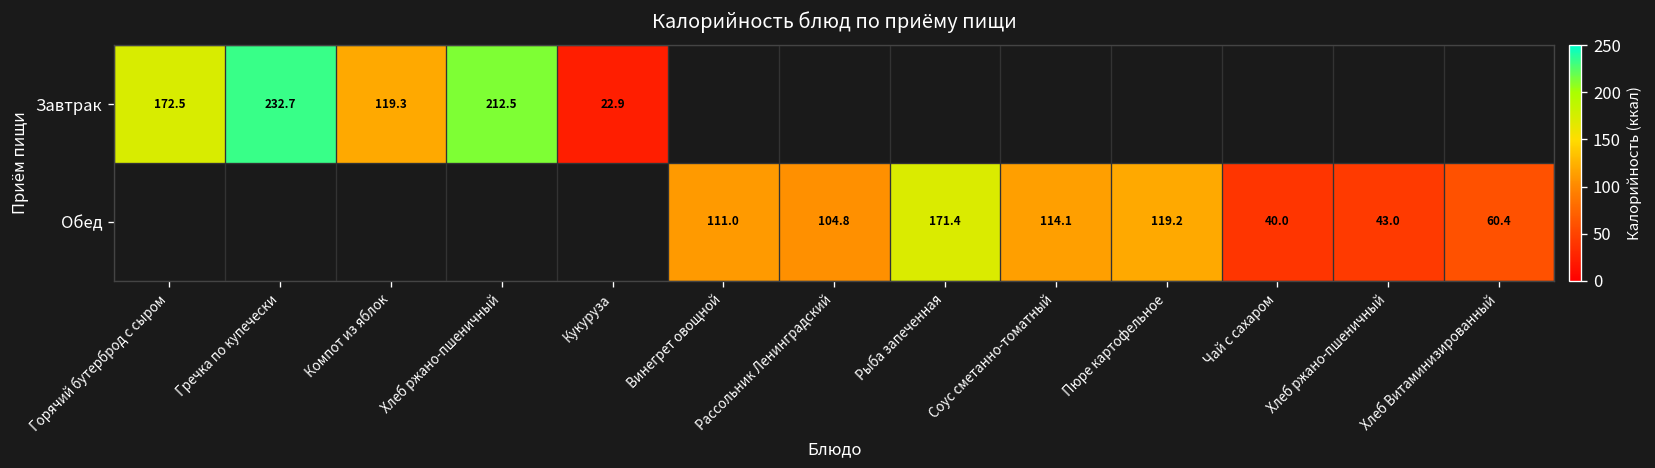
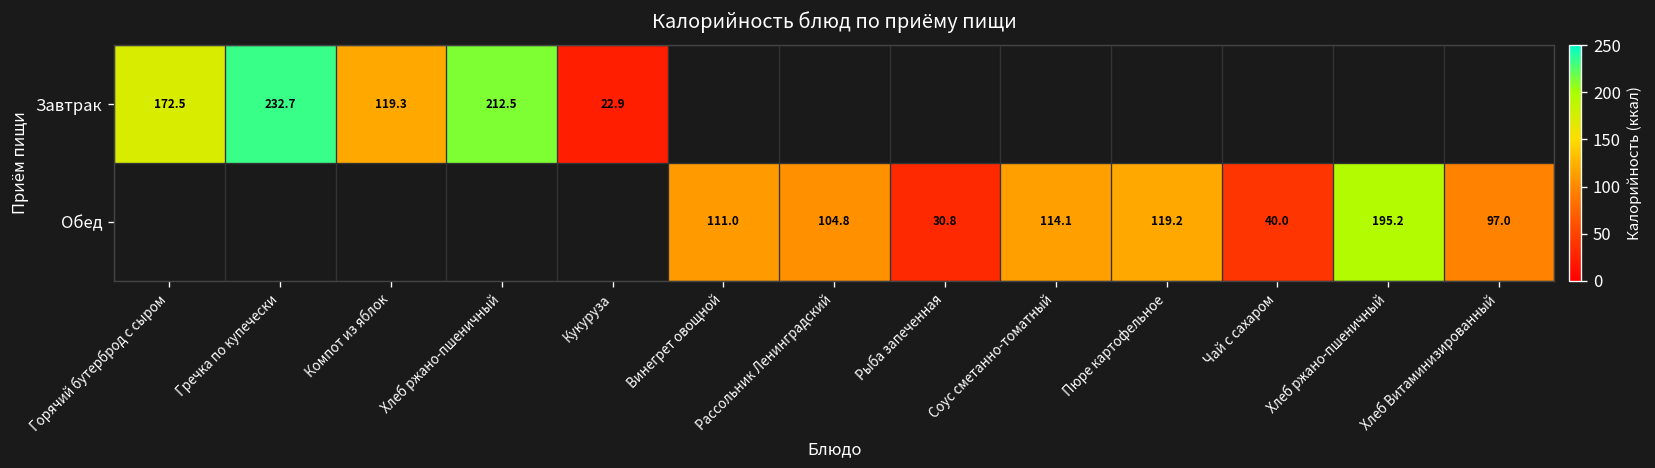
  {
    "Завтрак": {
      "Горячий бутерброд с сыром": 172.5,
      "Гречка по купечески": 232.7,
      "Компот из яблок": 119.3,
      "Хлеб ржано-пшеничный": 212.5,
      "Кукуруза": 22.9
    },
    "Обед": {
      "Винегрет овощной": 111.0,
      "Рассольник Ленинградский": 104.8,
-     "Рыба запеченная": 171.4,
+     "Рыба запеченная": 30.8,
      "Соус сметанно-томатный": 114.1,
      "Пюре картофельное": 119.2,
      "Чай с сахаром": 40.0,
-     "Хлеб ржано-пшеничный": 43.0,
-     "Хлеб Витаминизированный": 60.4
+     "Хлеб ржано-пшеничный": 195.2,
+     "Хлеб Витаминизированный": 97.0
    }
  }
